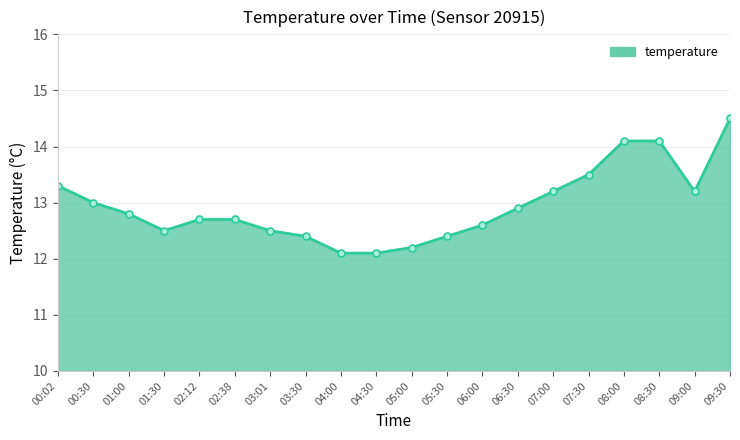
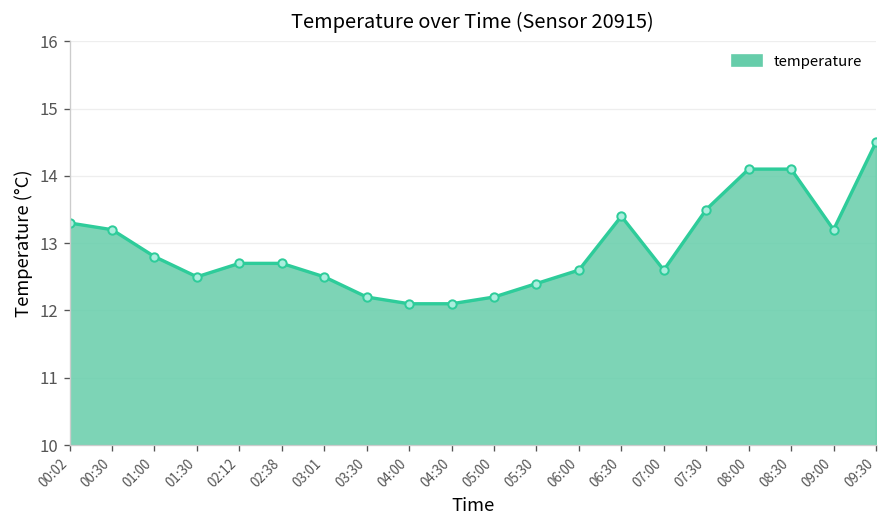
  {
    "00:02": 13.3,
-   "00:30": 13.0,
+   "00:30": 13.2,
    "01:00": 12.8,
    "01:30": 12.5,
    "02:12": 12.7,
    "02:38": 12.7,
    "03:01": 12.5,
-   "03:30": 12.4,
+   "03:30": 12.2,
    "04:00": 12.1,
    "04:30": 12.1,
    "05:00": 12.2,
    "05:30": 12.4,
    "06:00": 12.6,
-   "06:30": 12.9,
-   "07:00": 13.2,
+   "06:30": 13.4,
+   "07:00": 12.6,
    "07:30": 13.5,
    "08:00": 14.1,
    "08:30": 14.1,
    "09:00": 13.2,
    "09:30": 14.5
  }
